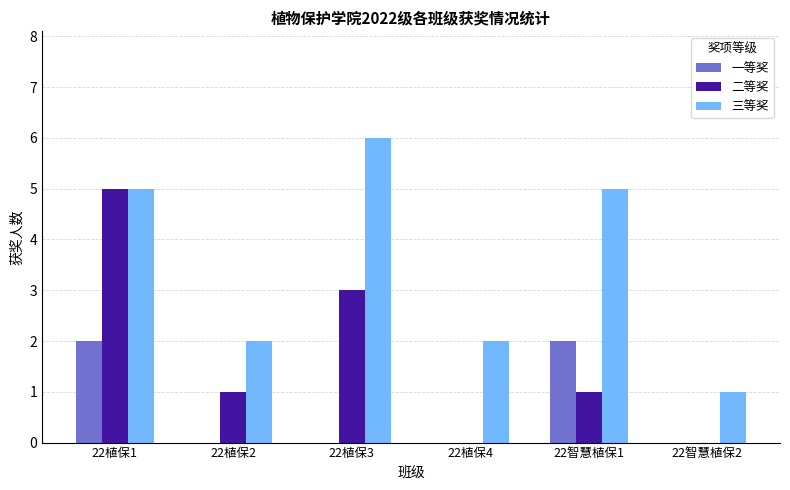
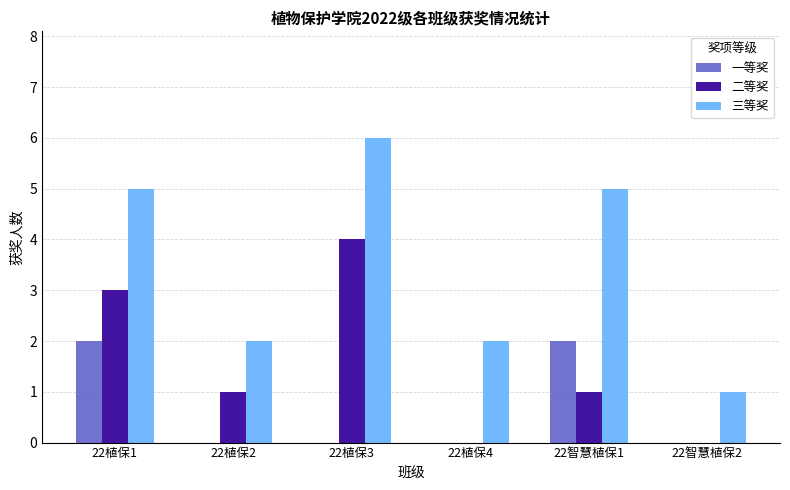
  {
    "一等奖": {
      "22植保1": 2,
      "22植保2": 0,
      "22植保3": 0,
      "22植保4": 0,
      "22智慧植保1": 2,
      "22智慧植保2": 0
    },
    "二等奖": {
-     "22植保1": 5,
+     "22植保1": 3,
      "22植保2": 1,
-     "22植保3": 3,
+     "22植保3": 4,
      "22植保4": 0,
      "22智慧植保1": 1,
      "22智慧植保2": 0
    },
    "三等奖": {
      "22植保1": 5,
      "22植保2": 2,
      "22植保3": 6,
      "22植保4": 2,
      "22智慧植保1": 5,
      "22智慧植保2": 1
    }
  }
